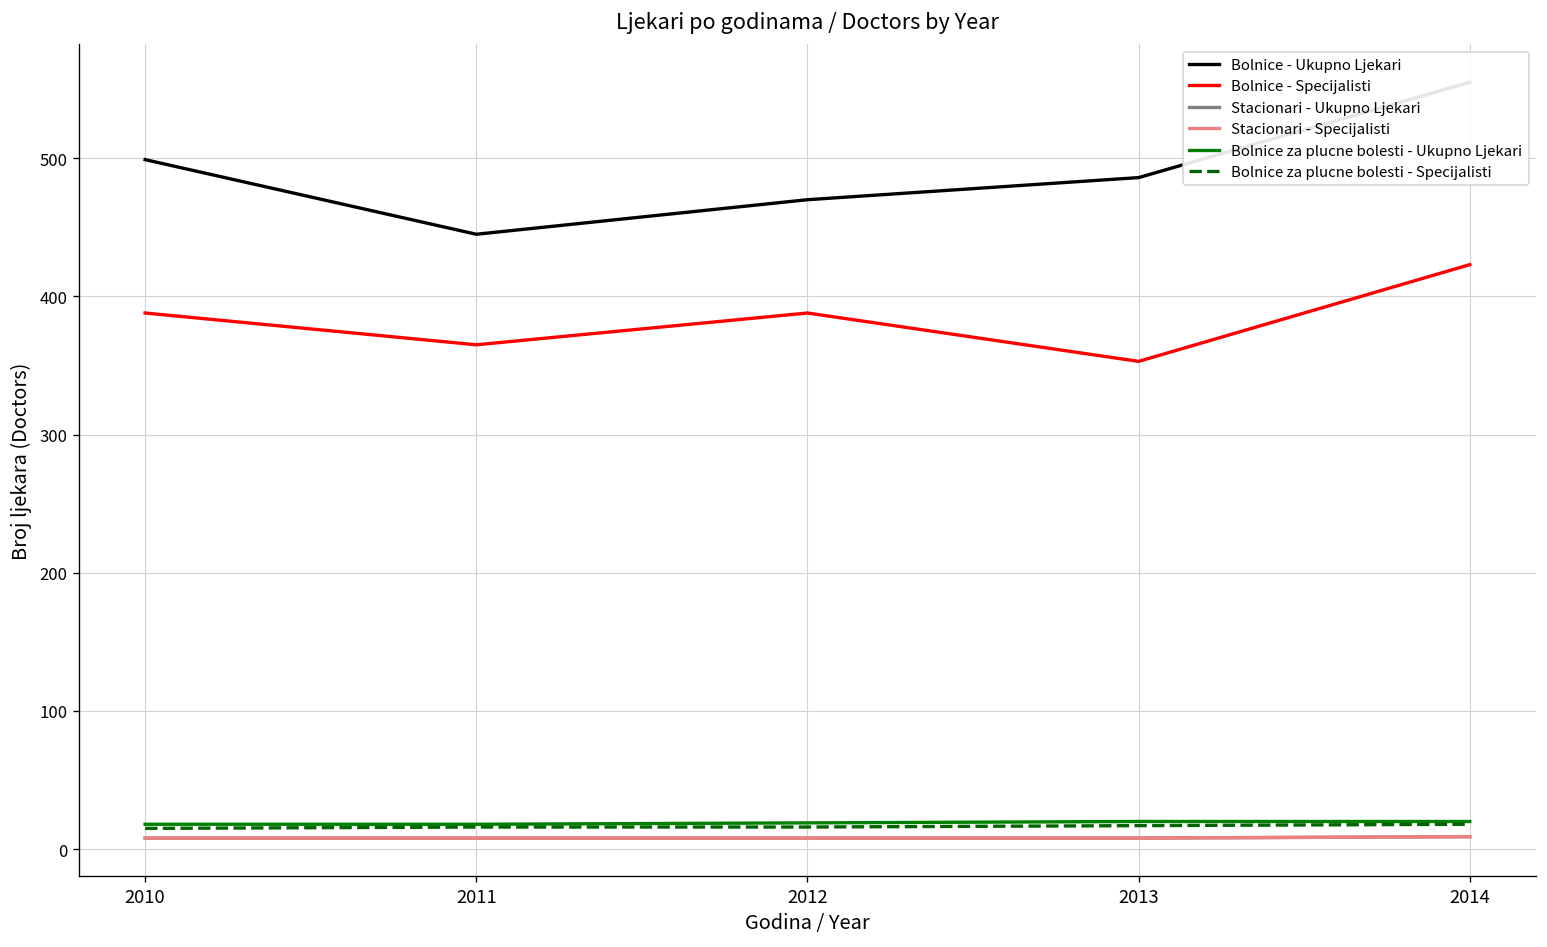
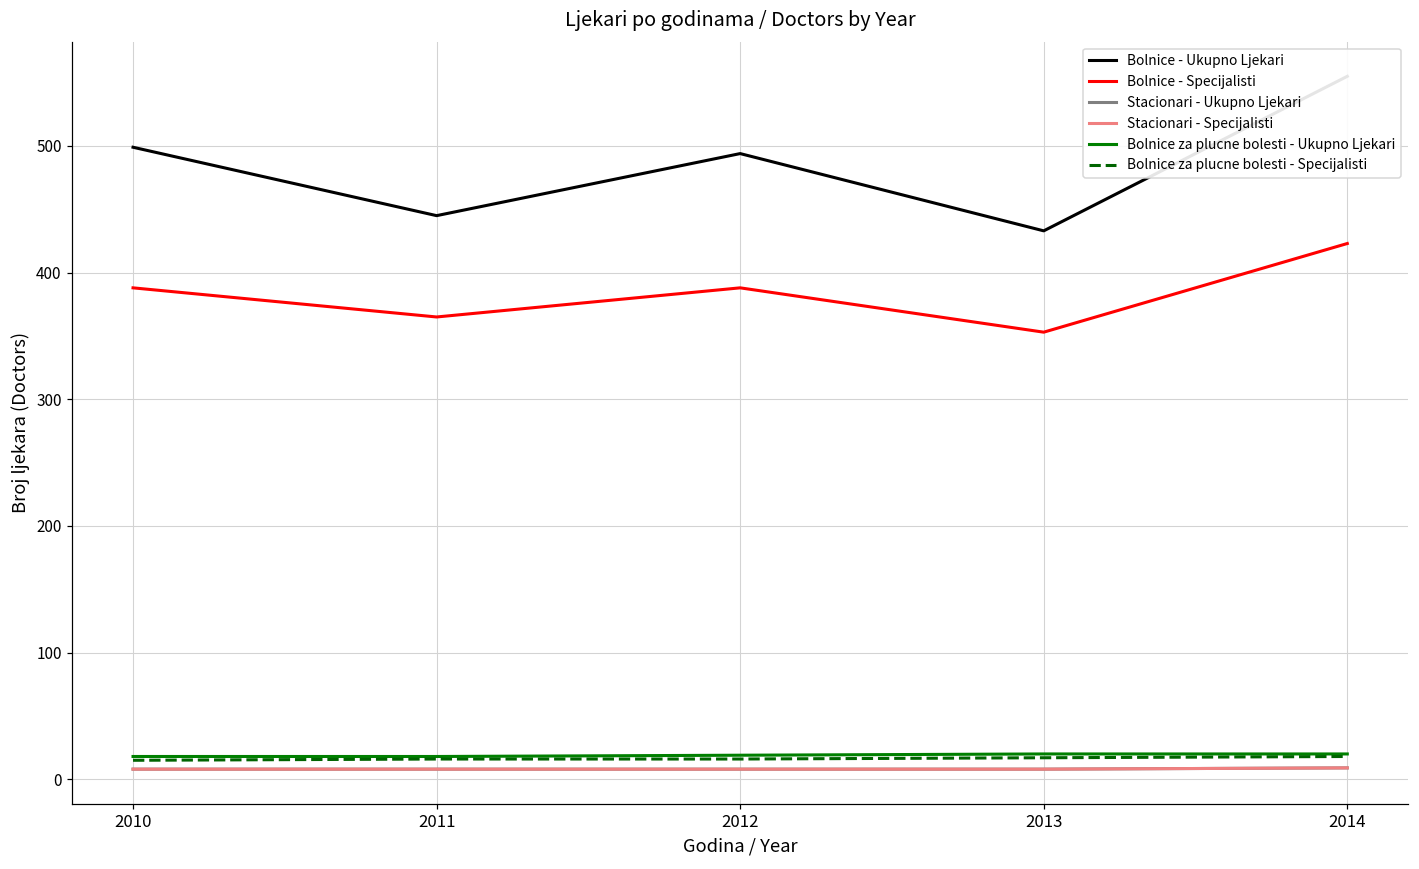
  {
    "Bolnice - Ukupno Ljekari": {
      "2010": 499,
      "2011": 445,
-     "2012": 470,
-     "2013": 486
+     "2012": 494,
+     "2013": 433
    },
    "Bolnice - Specijalisti": {
      "2010": 388,
      "2011": 365,
      "2012": 388,
      "2013": 353,
      "2014": 423
    },
    "Stacionari - Specijalisti": {
      "2010": 8,
      "2011": 8,
      "2012": 8,
      "2013": 8,
      "2014": 9
    }
  }
